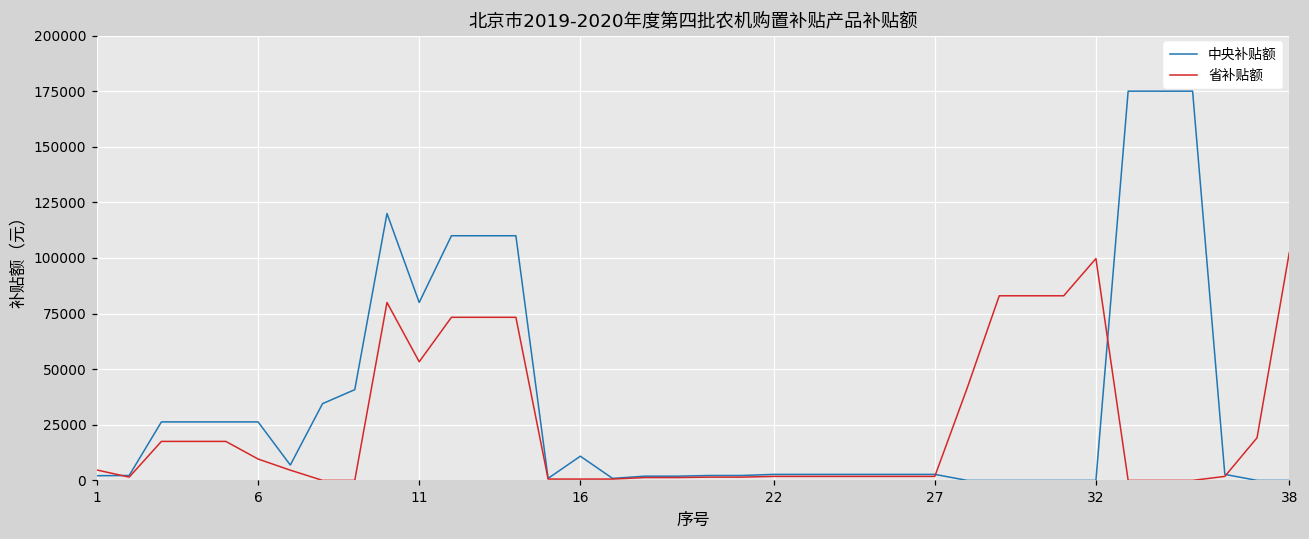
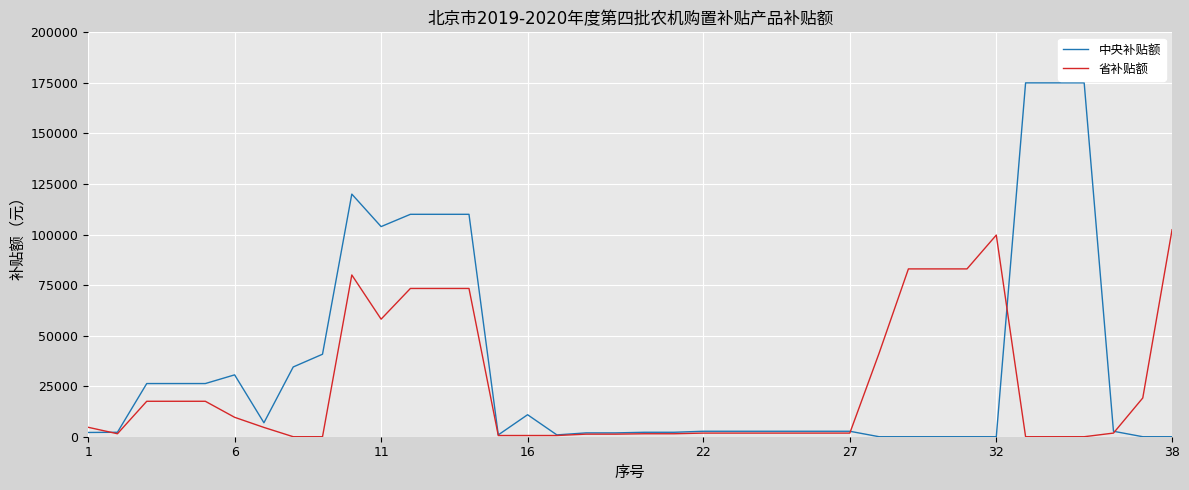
  {
    "中央补贴额": {
      "1": 2000,
-     "6": 26000,
-     "11": 80000,
+     "6": 31000,
+     "11": 104000,
      "16": 11000,
      "32": 0,
      "38": 0
    },
    "省补贴额": {
      "1": 5000,
      "6": 10000,
-     "11": 53000,
+     "11": 58000,
      "16": 1000,
      "32": 100000,
      "38": 102000
    }
  }
